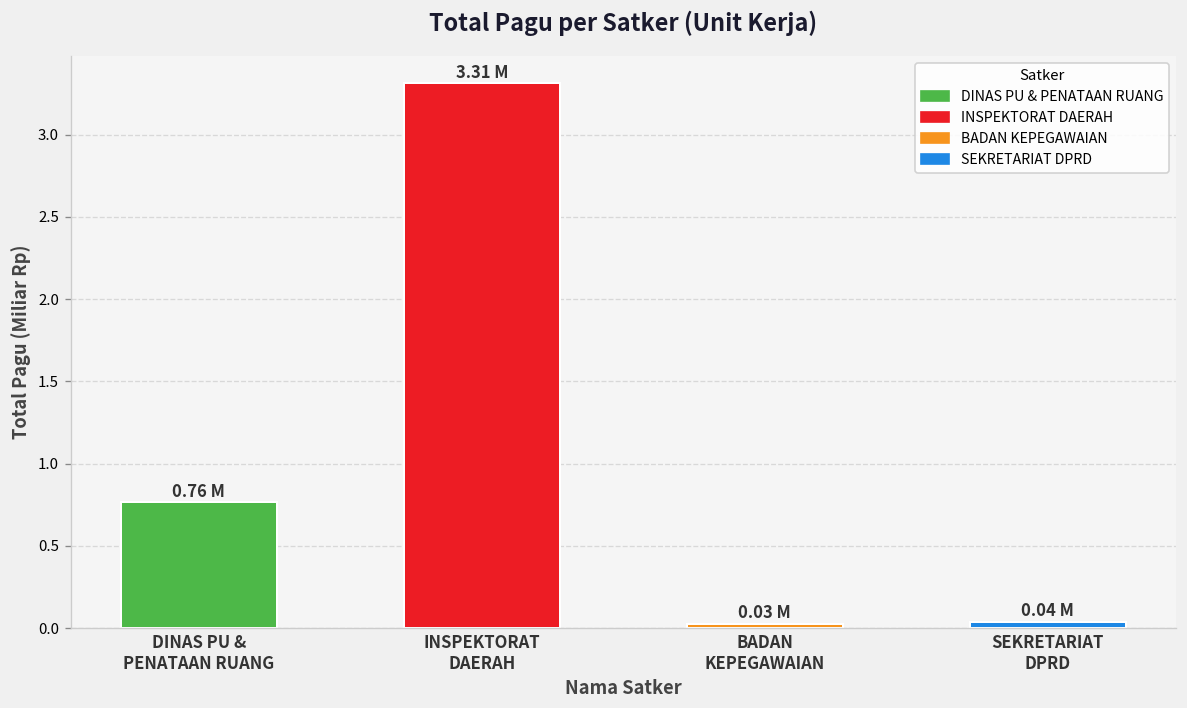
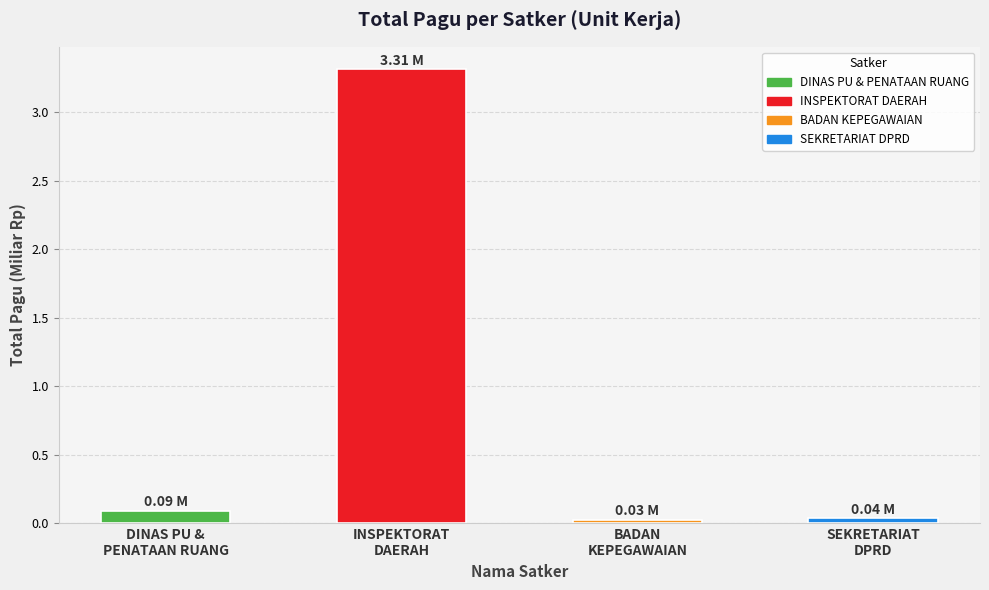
  {
-   "DINAS PU & PENATAAN RUANG": 0.76,
+   "DINAS PU & PENATAAN RUANG": 0.09,
    "INSPEKTORAT DAERAH": 3.31,
    "BADAN KEPEGAWAIAN": 0.03,
    "SEKRETARIAT DPRD": 0.04
  }
